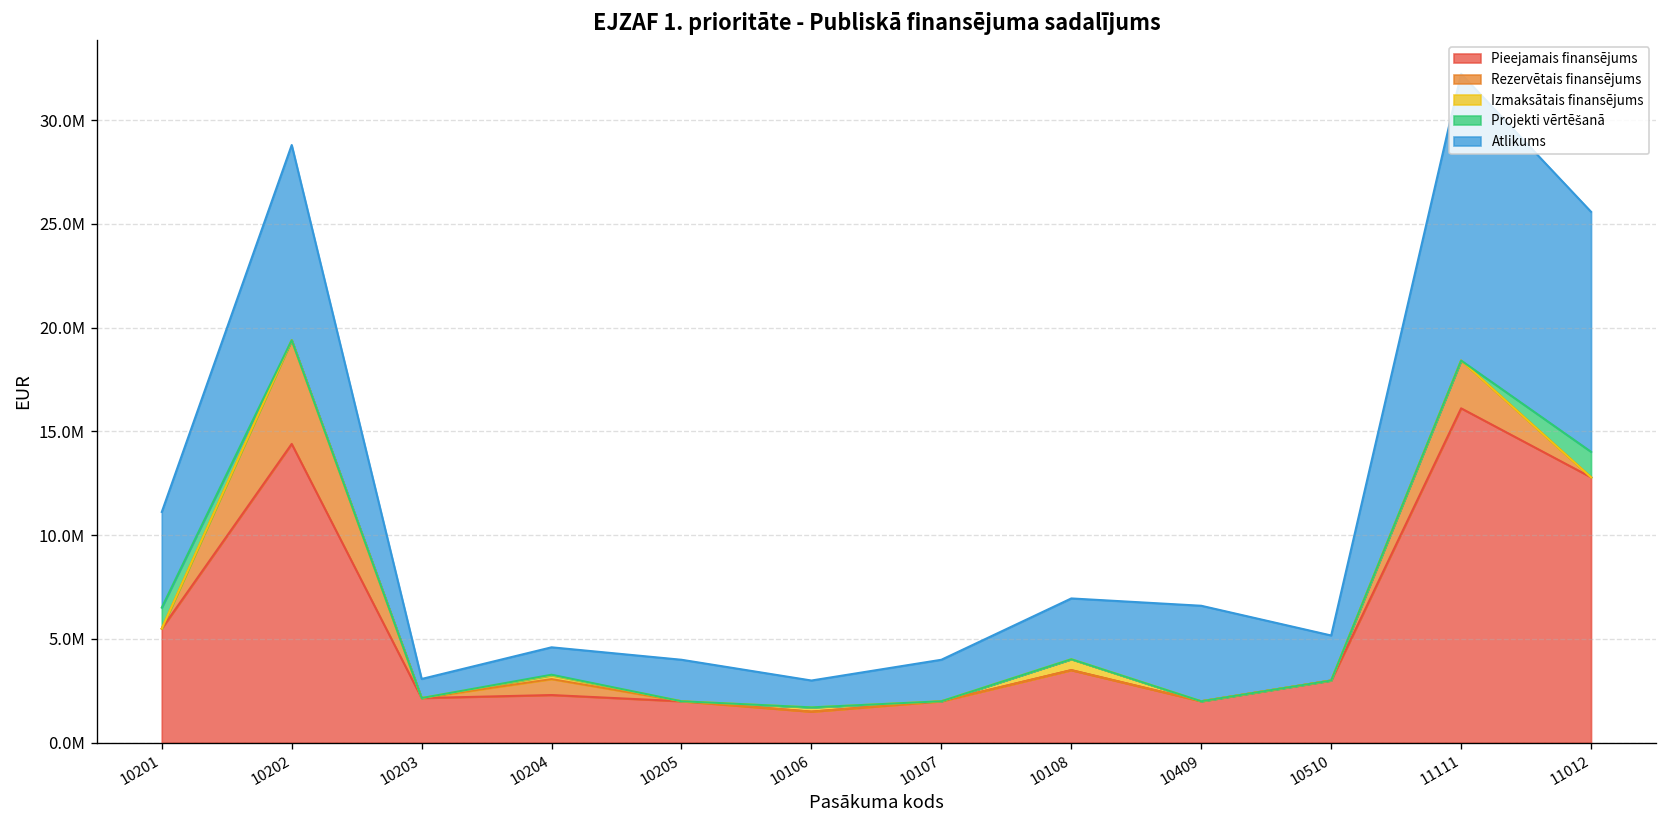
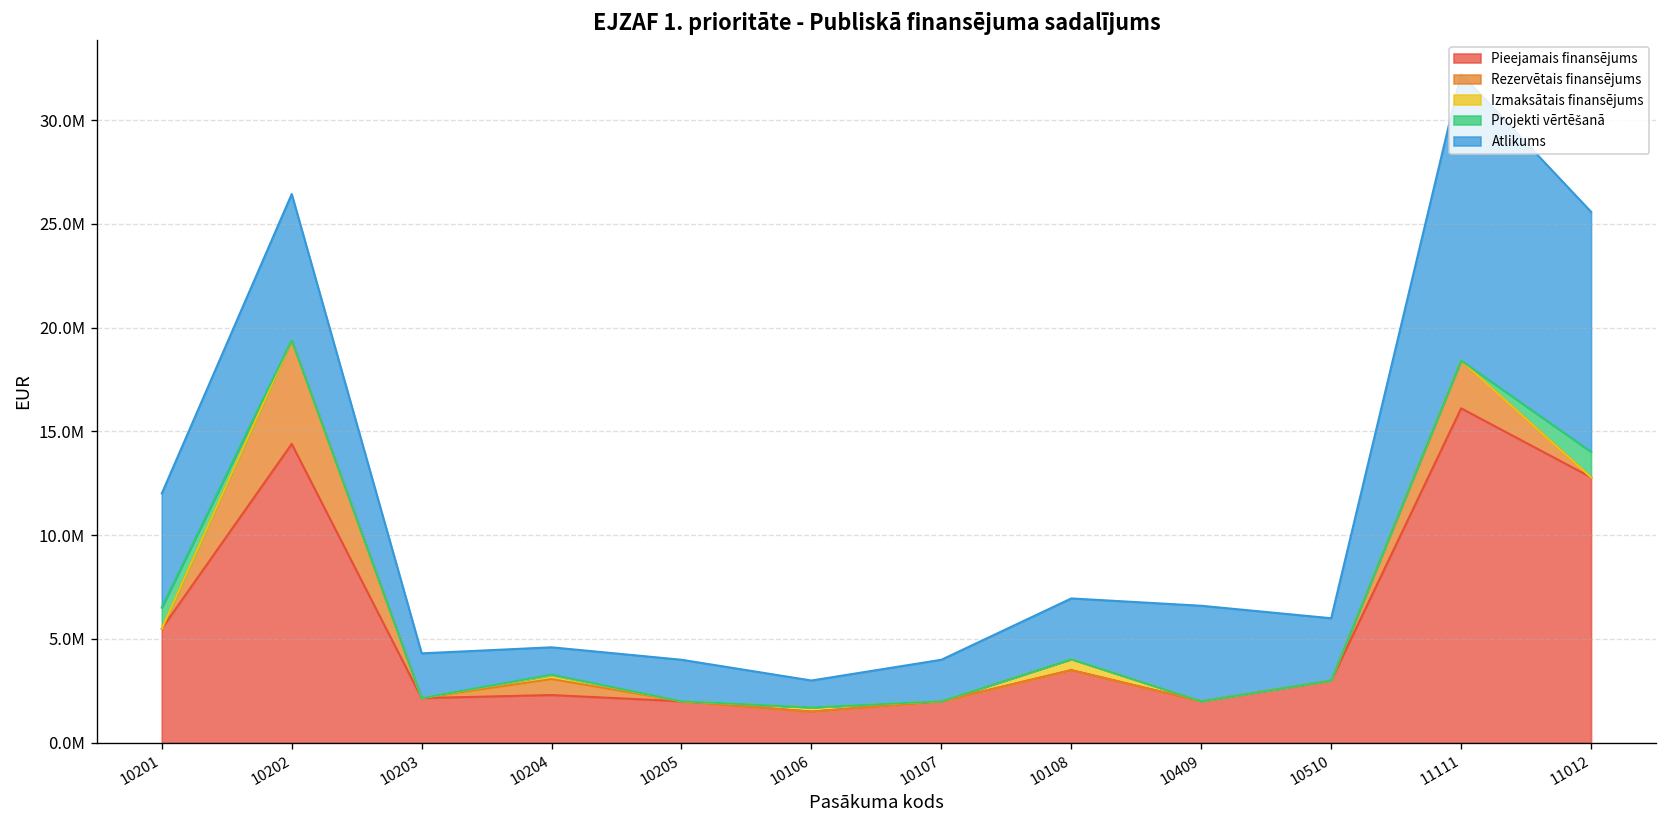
  {
    "Projekti vērtēšanā": {
      "10201": 1000000,
      "11012": 1200000
    },
    "Atlikums": {
-     "10201": 4600000,
-     "10202": 9400000,
-     "10203": 900000,
+     "10201": 5500000,
+     "10202": 7000000,
+     "10203": 2200000,
      "10204": 1300000,
      "10205": 2000000,
      "10106": 1300000,
      "10107": 2000000,
      "10108": 2900000,
      "10409": 4600000,
-     "10510": 2200000,
+     "10510": 3000000,
      "11012": 11600000
    }
  }
